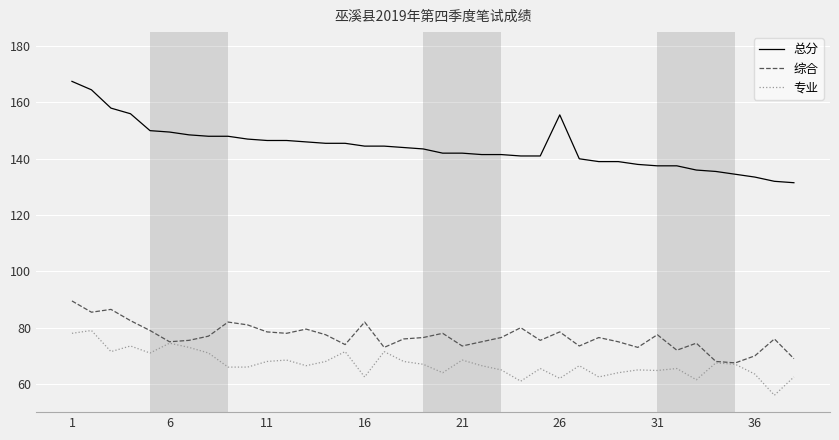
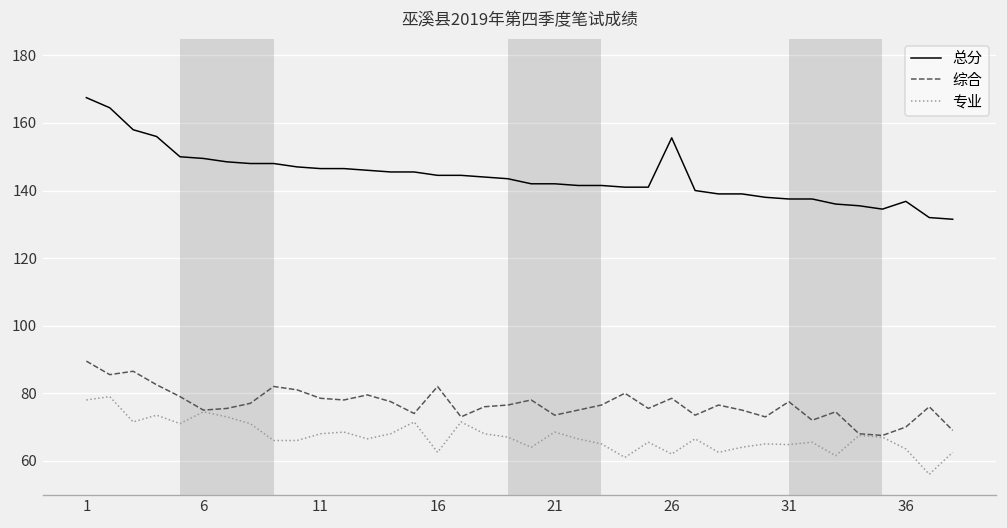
  {
    "总分": {
      "1": 168,
      "6": 150,
      "11": 147,
      "16": 145,
      "21": 142,
      "26": 156,
      "31": 138,
-     "36": 134
+     "36": 137
    },
    "综合": {
      "1": 90,
      "11": 79,
      "16": 82,
      "21": 74,
      "26": 79,
      "31": 78,
      "36": 70
    },
    "专业": {
      "1": 78,
      "11": 68,
      "16": 63,
      "21": 69,
      "26": 62,
      "31": 65,
      "36": 64
    }
  }
